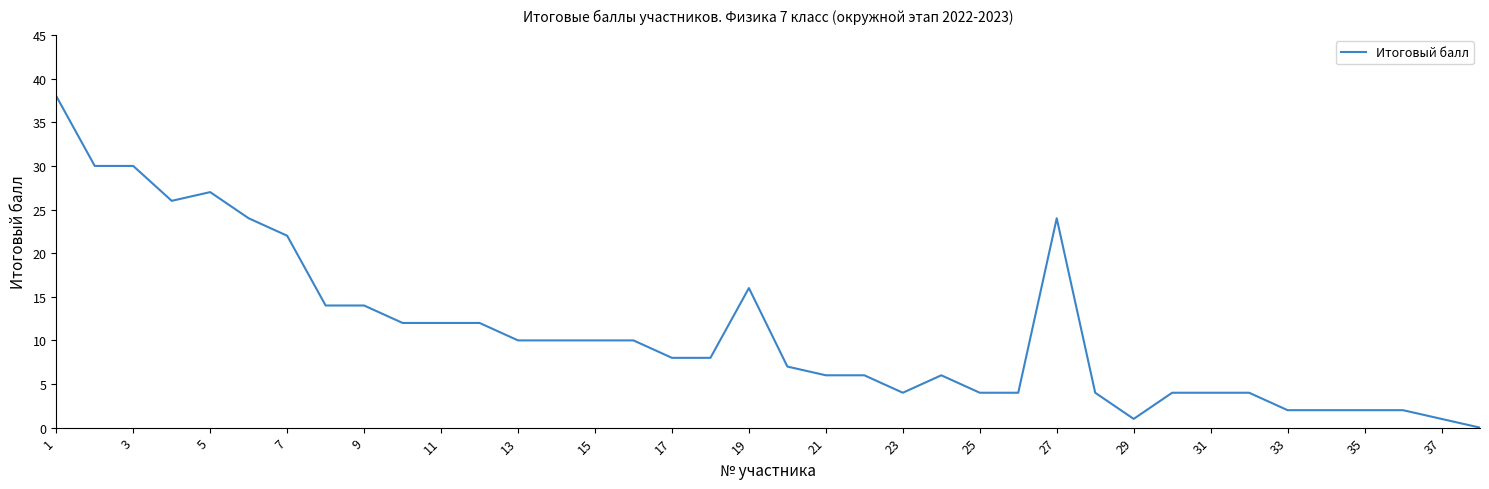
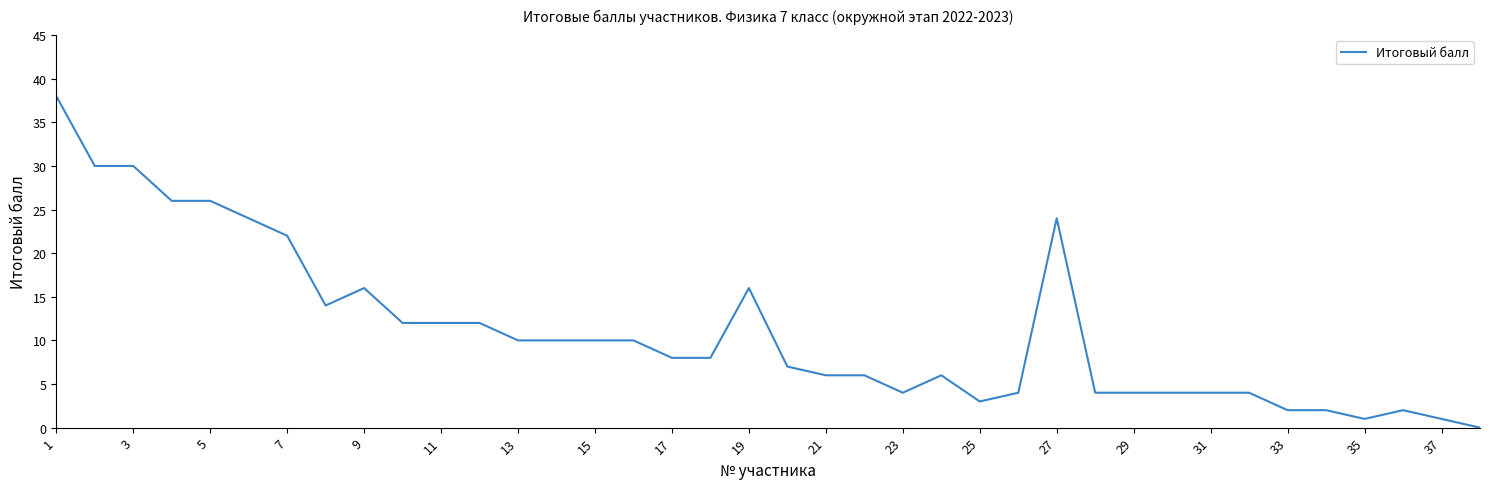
  {
    "1": 38,
    "3": 30,
-   "5": 27,
+   "5": 26,
    "7": 22,
-   "9": 14,
+   "9": 16,
    "11": 12,
    "13": 10,
    "15": 10,
    "17": 8,
    "19": 16,
    "21": 6,
    "23": 4,
-   "25": 4,
+   "25": 3,
    "27": 24,
-   "29": 1,
+   "29": 4,
    "31": 4,
    "33": 2,
-   "35": 2,
+   "35": 1,
    "37": 1
  }
